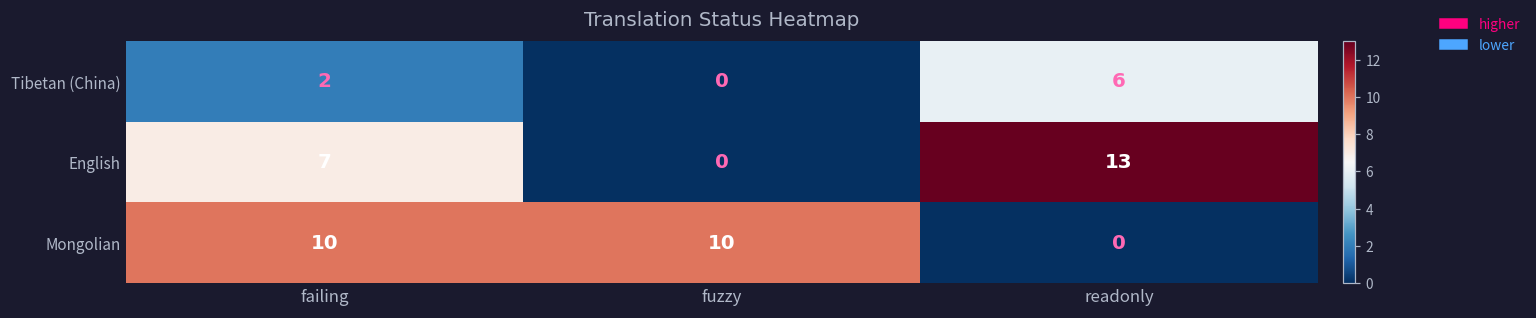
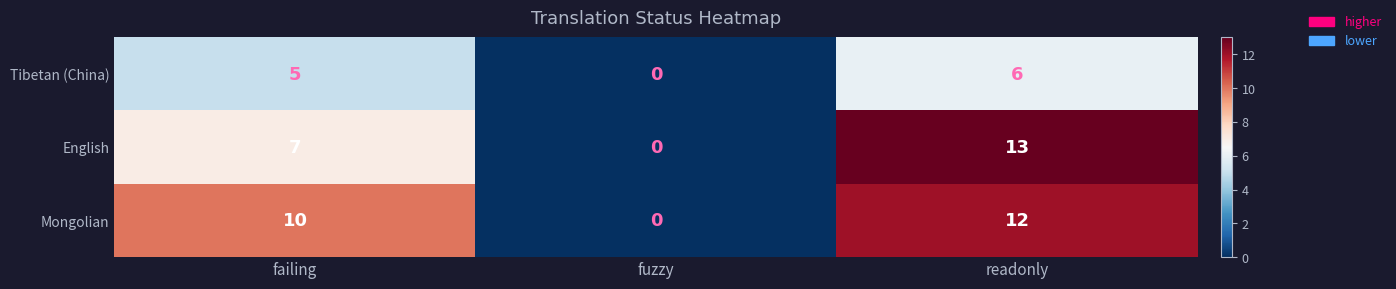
  {
    "Tibetan (China)": {
-     "failing": 2,
+     "failing": 5,
      "fuzzy": 0,
      "readonly": 6
    },
    "English": {
      "fuzzy": 0,
      "readonly": 13
    },
    "Mongolian": {
      "failing": 10,
-     "fuzzy": 10,
-     "readonly": 0
+     "fuzzy": 0,
+     "readonly": 12
    }
  }
